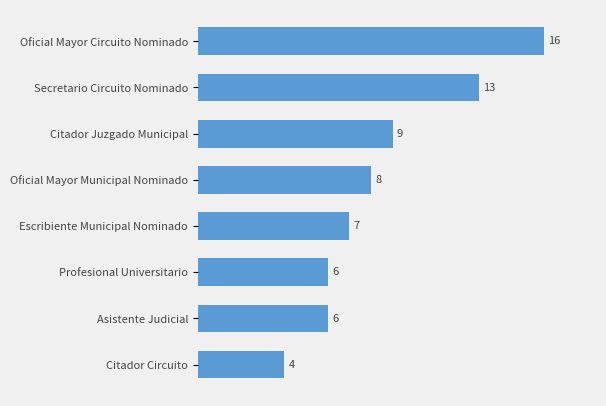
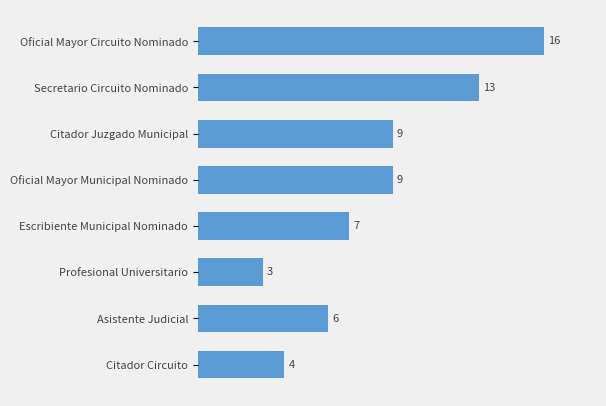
  {
    "Oficial Mayor Circuito Nominado": 16,
    "Secretario Circuito Nominado": 13,
    "Citador Juzgado Municipal": 9,
-   "Oficial Mayor Municipal Nominado": 8,
+   "Oficial Mayor Municipal Nominado": 9,
    "Escribiente Municipal Nominado": 7,
-   "Profesional Universitario": 6,
+   "Profesional Universitario": 3,
    "Asistente Judicial": 6,
    "Citador Circuito": 4
  }
